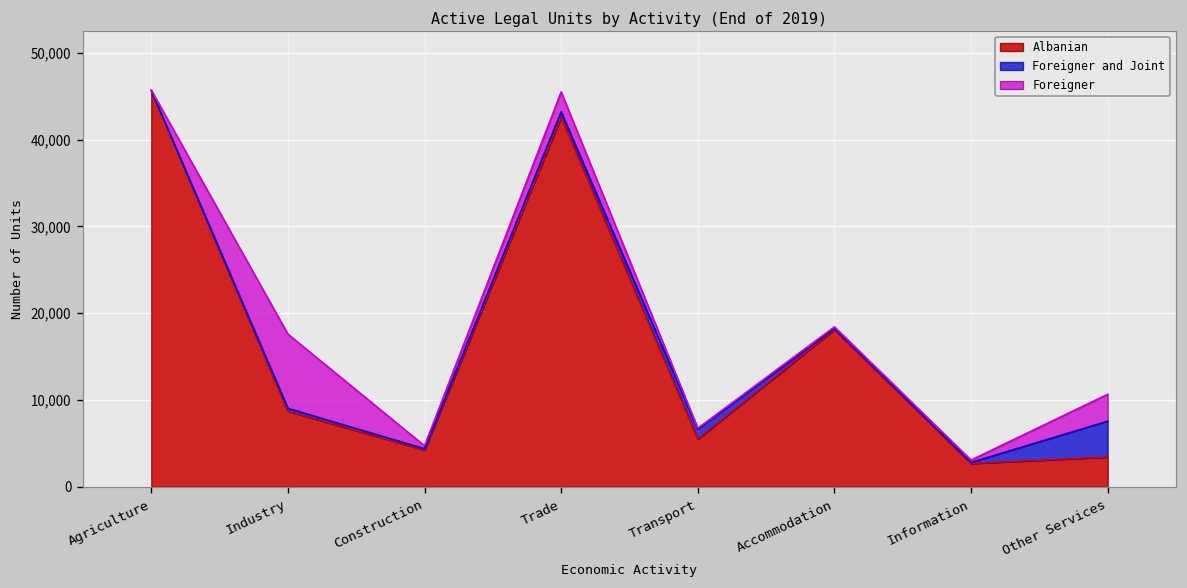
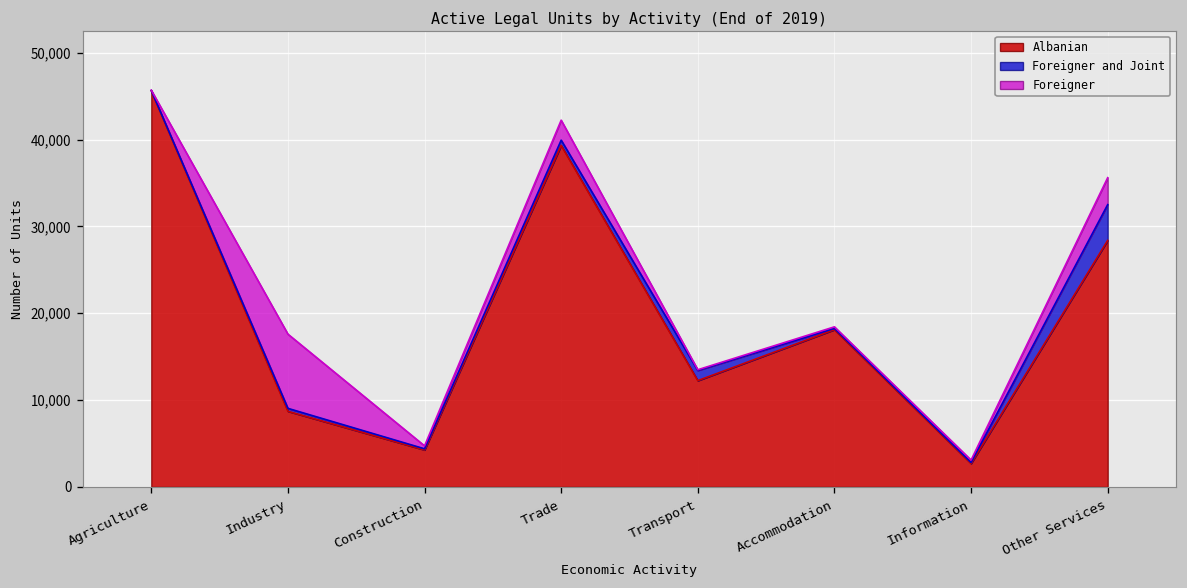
  {
    "Albanian": {
-     "Trade": "43,000",
-     "Transport": "5,000",
-     "Other Services": "3,000"
+     "Trade": "39,000",
+     "Transport": "12,000",
+     "Other Services": "28,000"
    },
    "Foreigner and Joint": {
      "Trade": "1,000",
      "Other Services": "4,000"
    },
    "Foreigner": {
      "Industry": "9,000",
      "Trade": "2,000",
      "Other Services": "3,000"
    }
  }
